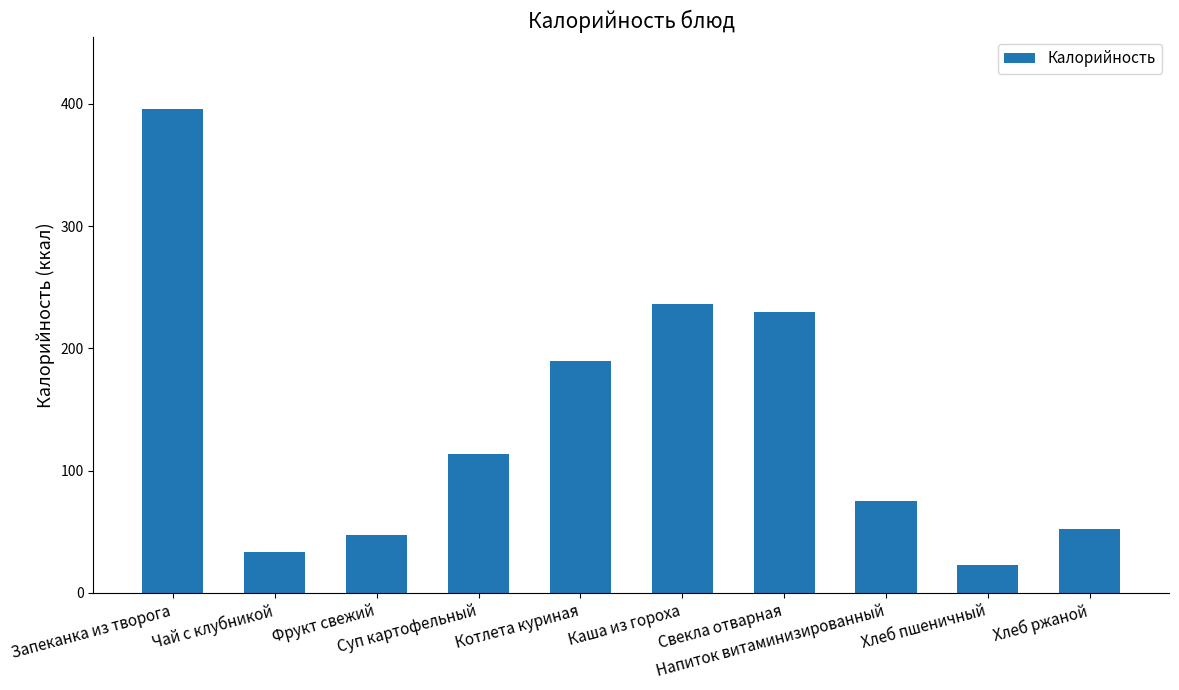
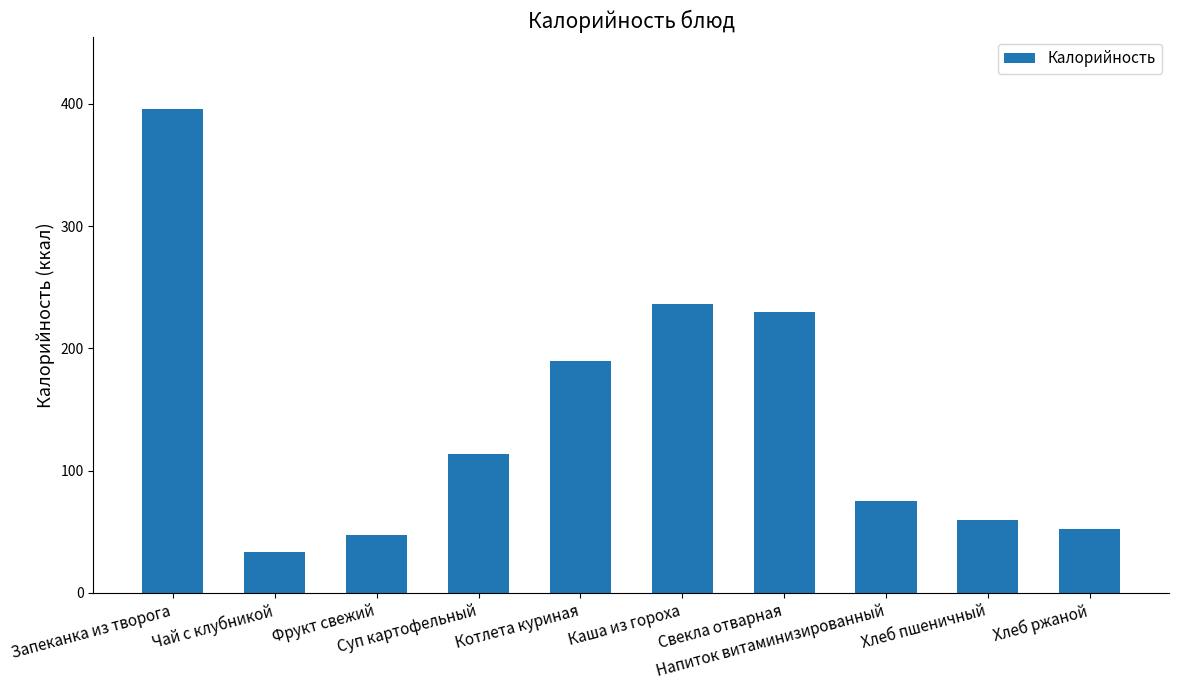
  {
    "Запеканка из творога": 396,
    "Чай с клубникой": 33,
    "Фрукт свежий": 47,
    "Суп картофельный": 113,
    "Котлета куриная": 189,
    "Каша из гороха": 236,
    "Свекла отварная": 230,
    "Напиток витаминизированный": 75,
-   "Хлеб пшеничный": 23,
+   "Хлеб пшеничный": 60,
    "Хлеб ржаной": 52
  }
